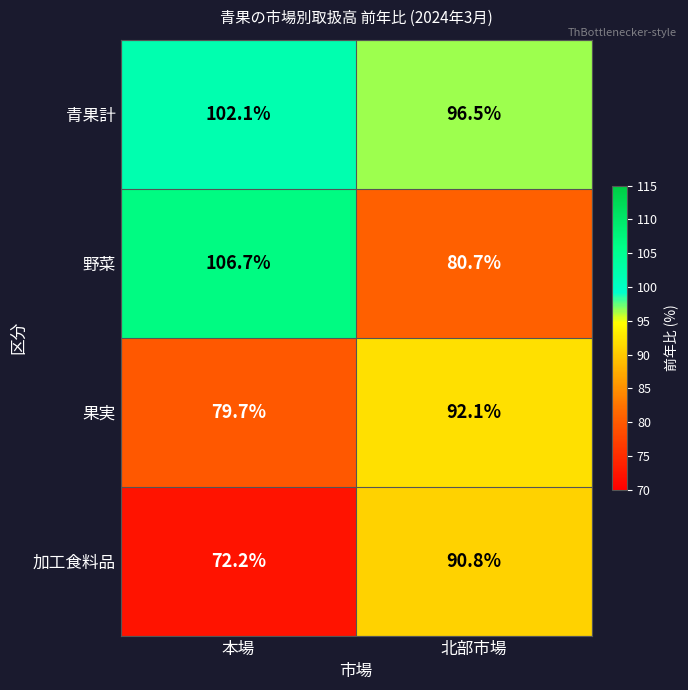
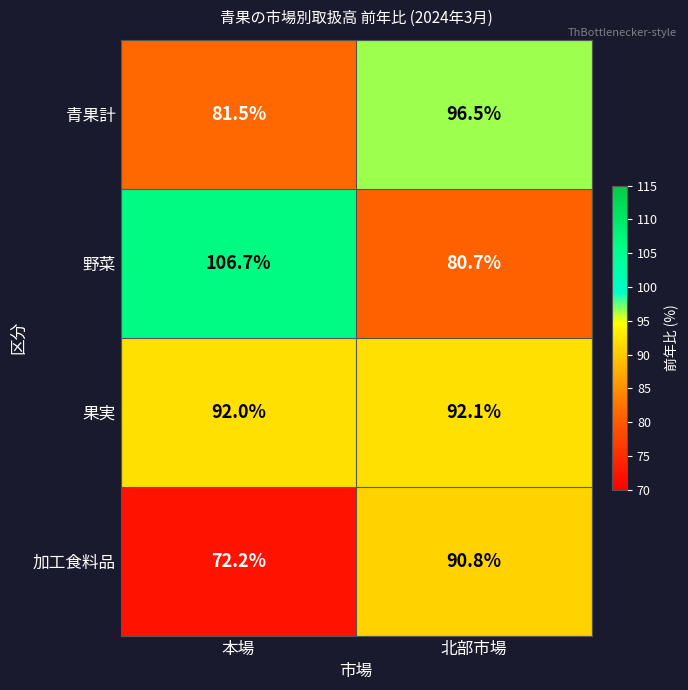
  {
    "青果計": {
-     "本場": "102.1%",
+     "本場": "81.5%",
      "北部市場": "96.5%"
    },
    "野菜": {
      "本場": "106.7%",
      "北部市場": "80.7%"
    },
    "果実": {
-     "本場": "79.7%",
+     "本場": "92.0%",
      "北部市場": "92.1%"
    },
    "加工食料品": {
      "本場": "72.2%",
      "北部市場": "90.8%"
    }
  }
